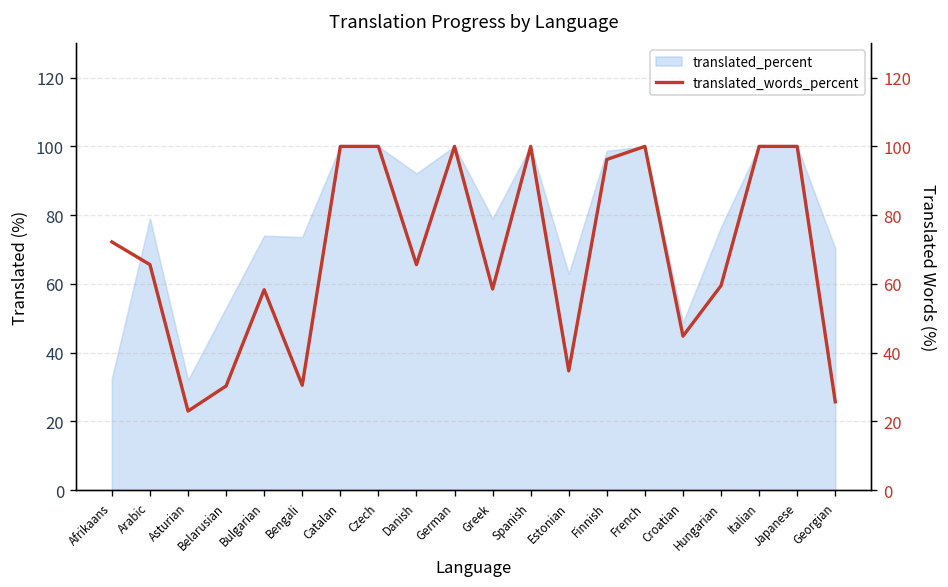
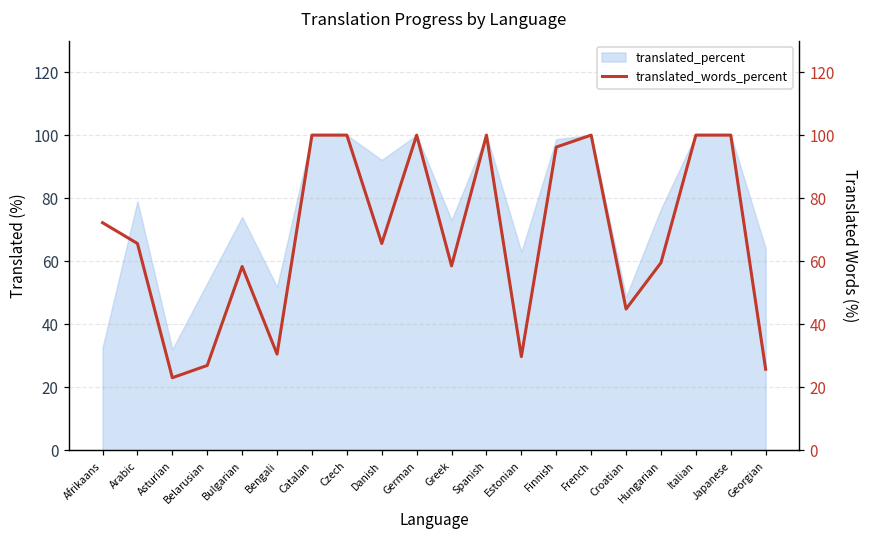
  {
    "translated_percent": {
      "Afrikaans": 33,
      "Arabic": 79,
      "Asturian": 32,
      "Belarusian": 53,
      "Bulgarian": 74,
-     "Bengali": 74,
+     "Bengali": 52,
      "Catalan": 100,
      "Czech": 100,
      "Danish": 92,
      "German": 100,
-     "Greek": 79,
+     "Greek": 73,
      "Spanish": 100,
      "Estonian": 63,
      "Finnish": 99,
      "French": 100,
      "Croatian": 49,
      "Hungarian": 77,
      "Italian": 100,
      "Japanese": 100,
-     "Georgian": 70
+     "Georgian": 64
    },
    "translated_words_percent": {
      "Afrikaans": 72,
      "Arabic": 66,
      "Asturian": 23,
-     "Belarusian": 30,
+     "Belarusian": 27,
      "Bulgarian": 58,
      "Bengali": 31,
      "Catalan": 100,
      "Czech": 100,
      "Danish": 66,
      "German": 100,
      "Greek": 59,
      "Spanish": 100,
-     "Estonian": 35,
+     "Estonian": 30,
      "Finnish": 96,
      "French": 100,
      "Croatian": 45,
      "Hungarian": 60,
      "Italian": 100,
      "Japanese": 100,
      "Georgian": 26
    }
  }
